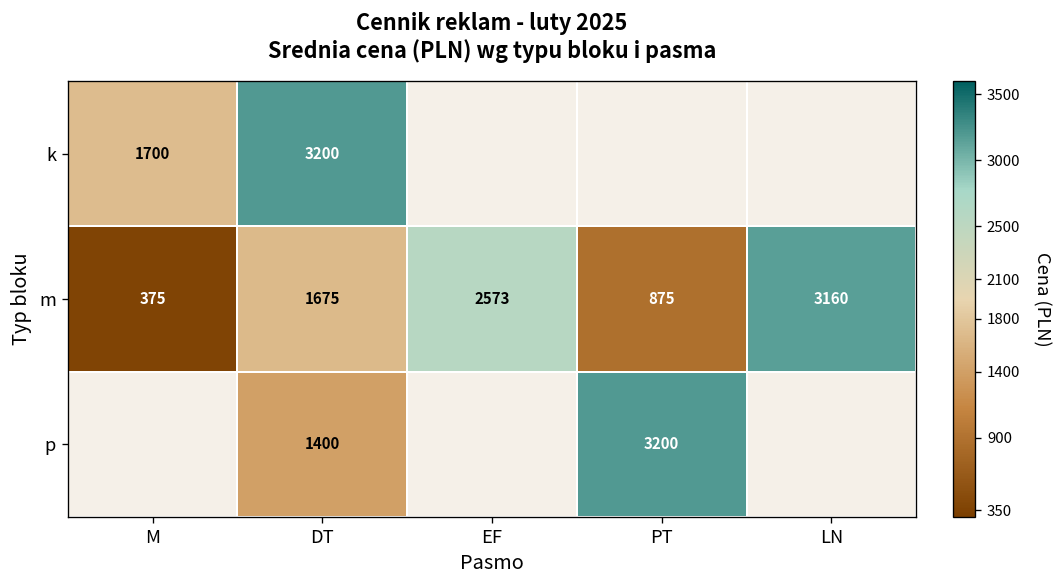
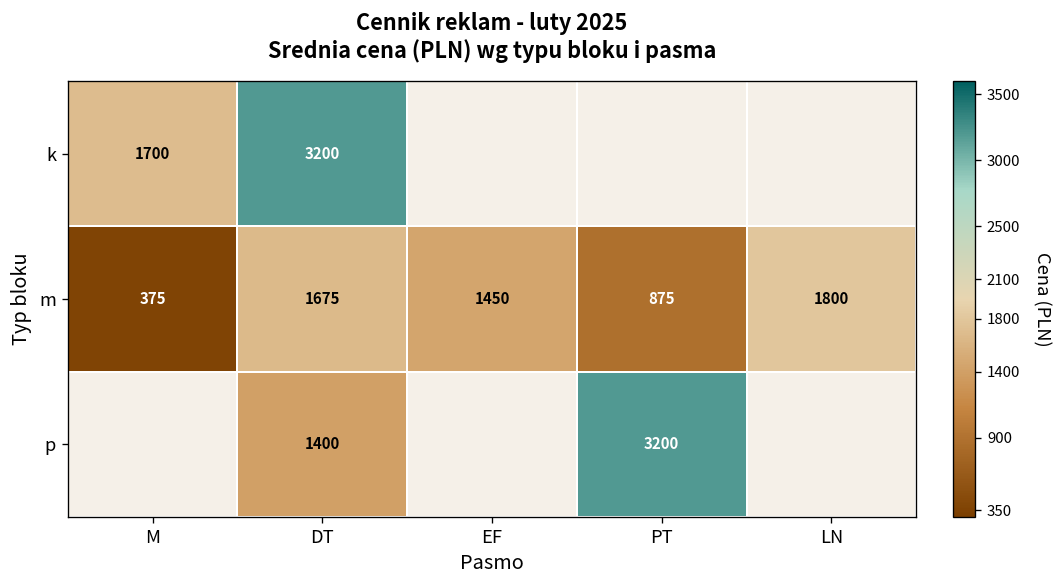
  {
    "k": {
      "M": 1700,
      "DT": 3200
    },
    "m": {
      "M": 375,
      "DT": 1675,
-     "EF": 2573,
+     "EF": 1450,
      "PT": 875,
-     "LN": 3160
+     "LN": 1800
    },
    "p": {
      "DT": 1400,
      "PT": 3200
    }
  }
